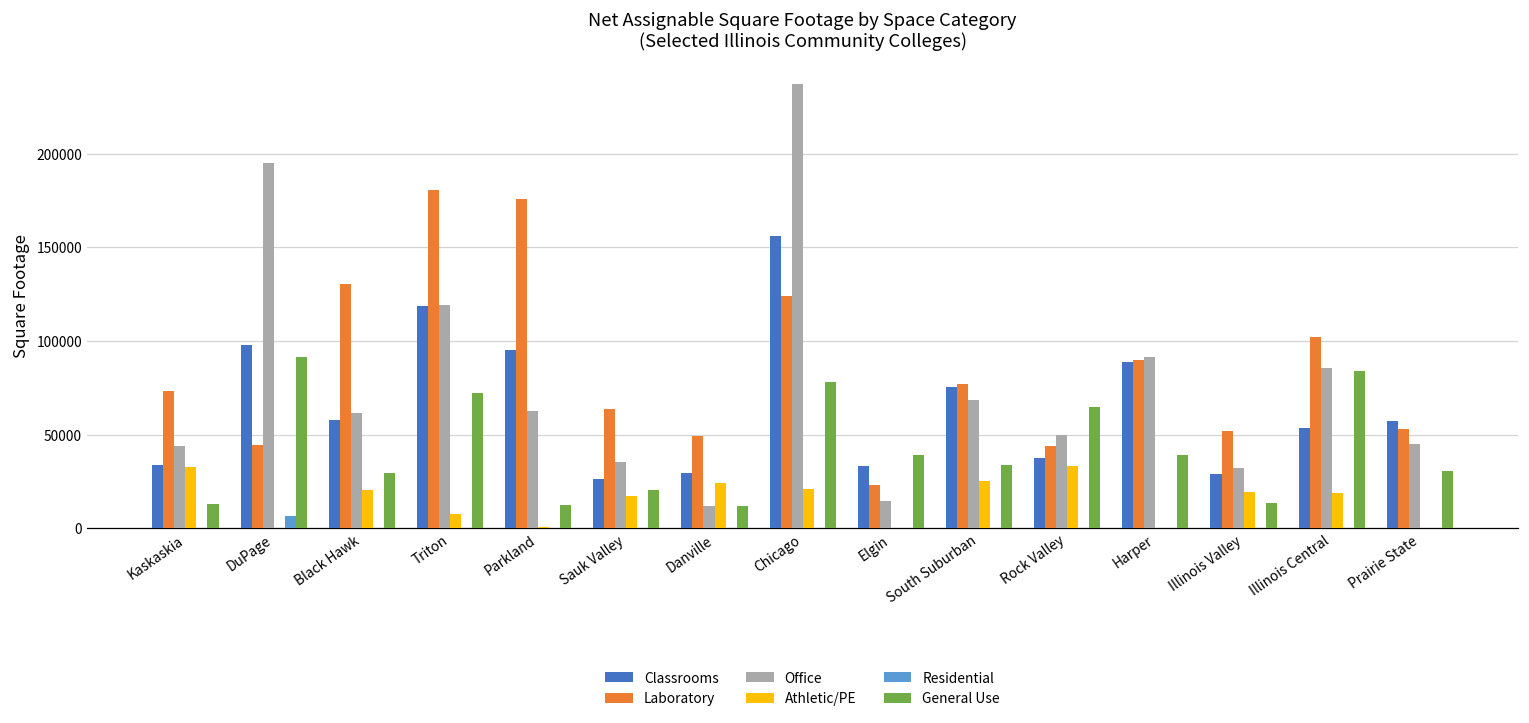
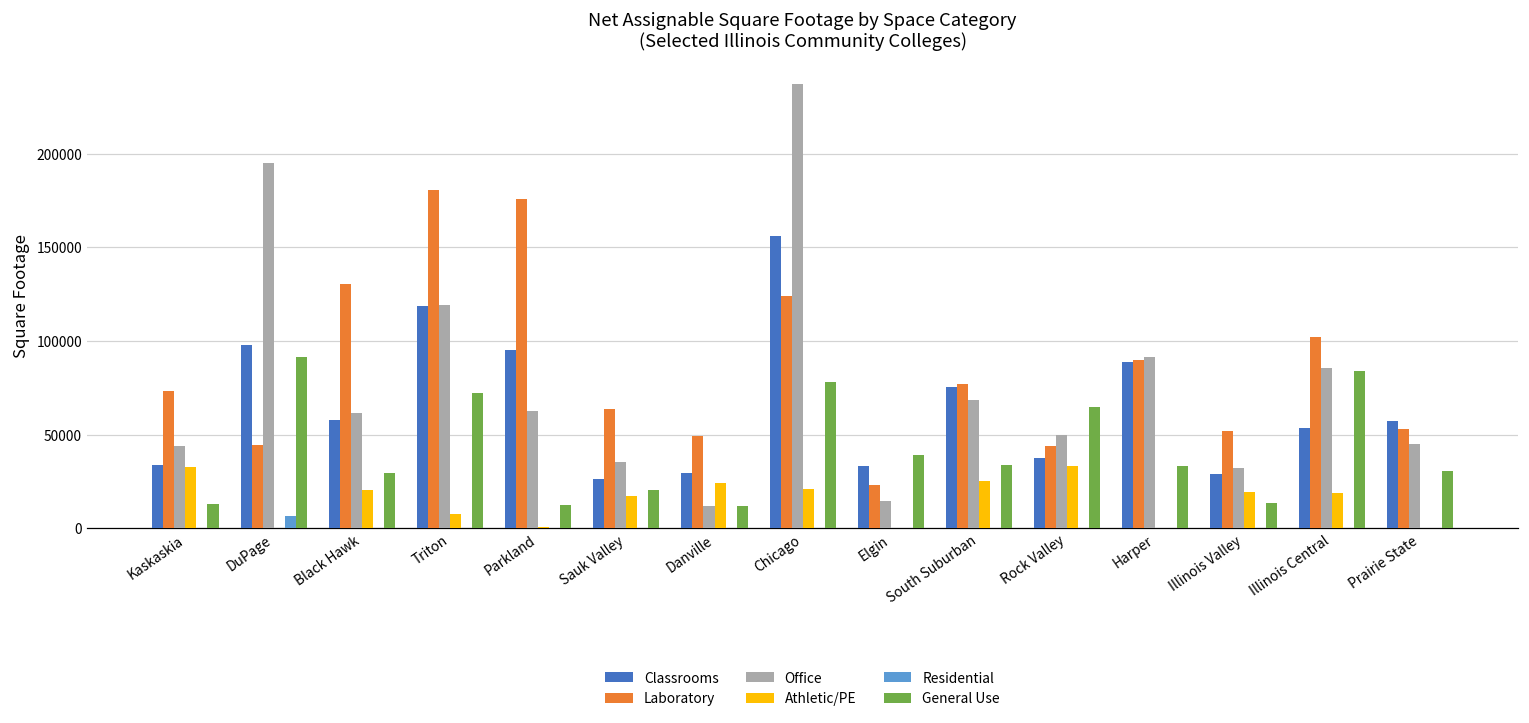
  {
    "Laboratory": {
      "Kaskaskia": 73000,
      "DuPage": 45000,
      "Black Hawk": 130000,
      "Triton": 181000,
      "Parkland": 176000,
      "Sauk Valley": 64000,
      "Danville": 49000,
      "Chicago": 124000,
      "Elgin": 23000,
      "South Suburban": 77000,
      "Rock Valley": 44000,
      "Harper": 90000,
      "Illinois Valley": 52000,
      "Illinois Central": 102000,
      "Prairie State": 53000
    },
    "Office": {
      "Kaskaskia": 44000,
      "DuPage": 195000,
      "Black Hawk": 61000,
      "Triton": 119000,
      "Parkland": 62000,
      "Sauk Valley": 36000,
      "Danville": 12000,
      "Chicago": 237000,
      "Elgin": 15000,
      "South Suburban": 69000,
      "Rock Valley": 50000,
      "Harper": 92000,
      "Illinois Valley": 32000,
      "Illinois Central": 86000,
      "Prairie State": 45000
    },
    "Athletic/PE": {
      "Kaskaskia": 33000,
      "DuPage": 0,
      "Black Hawk": 20000,
      "Triton": 8000,
      "Sauk Valley": 17000,
      "Danville": 24000,
      "Chicago": 21000,
      "Elgin": 0,
      "South Suburban": 25000,
      "Rock Valley": 33000,
      "Harper": 0,
      "Illinois Valley": 19000,
      "Illinois Central": 19000,
      "Prairie State": 0
    },
    "General Use": {
      "Kaskaskia": 13000,
      "DuPage": 92000,
      "Black Hawk": 29000,
      "Triton": 72000,
      "Parkland": 13000,
      "Sauk Valley": 20000,
      "Danville": 12000,
      "Chicago": 78000,
      "Elgin": 39000,
      "South Suburban": 33000,
      "Rock Valley": 65000,
-     "Harper": 39000,
+     "Harper": 33000,
      "Illinois Valley": 13000,
      "Illinois Central": 84000,
      "Prairie State": 31000
    }
  }
